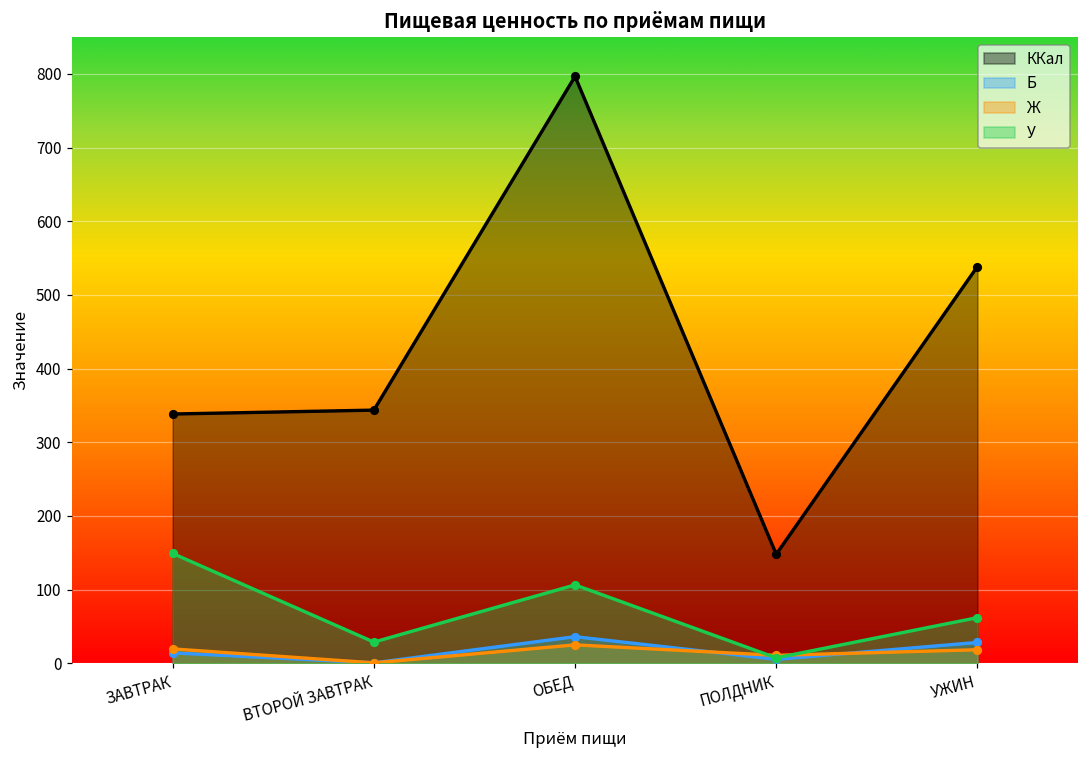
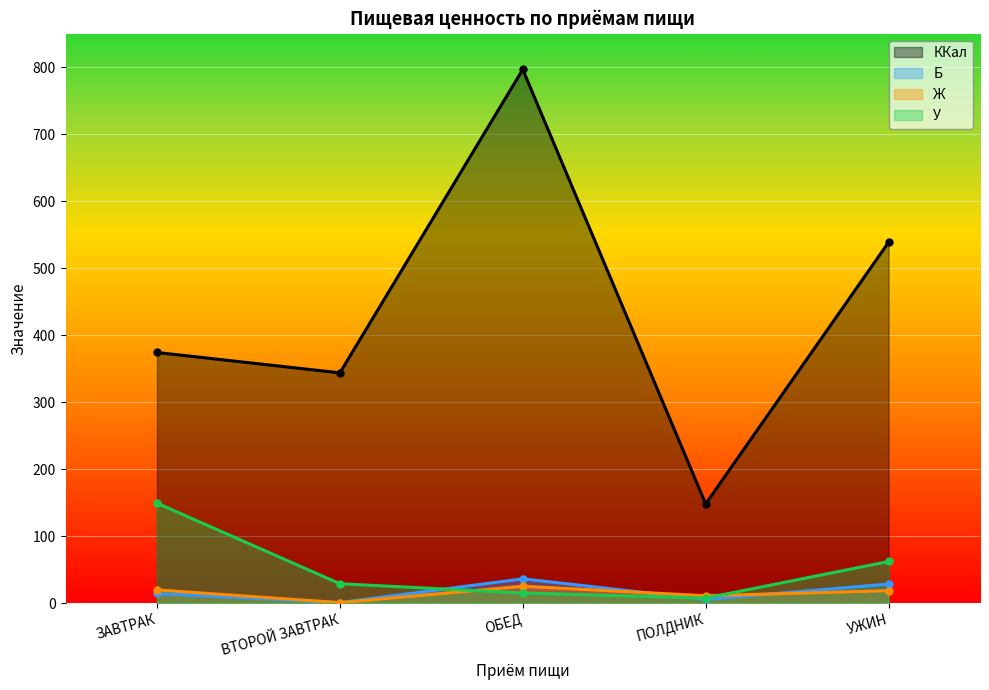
  {
    "ККал": {
-     "ЗАВТРАК": 340,
+     "ЗАВТРАК": 370,
      "ВТОРОЙ ЗАВТРАК": 340,
      "ОБЕД": 800,
      "ПОЛДНИК": 150,
      "УЖИН": 540
    },
    "Б": {
      "ЗАВТРАК": 10,
      "ОБЕД": 40,
      "УЖИН": 30
    },
    "Ж": {
      "ЗАВТРАК": 20,
      "ОБЕД": 30,
      "УЖИН": 20
    },
    "У": {
      "ЗАВТРАК": 150,
      "ВТОРОЙ ЗАВТРАК": 30,
-     "ОБЕД": 110,
+     "ОБЕД": 10,
      "УЖИН": 60
    }
  }
